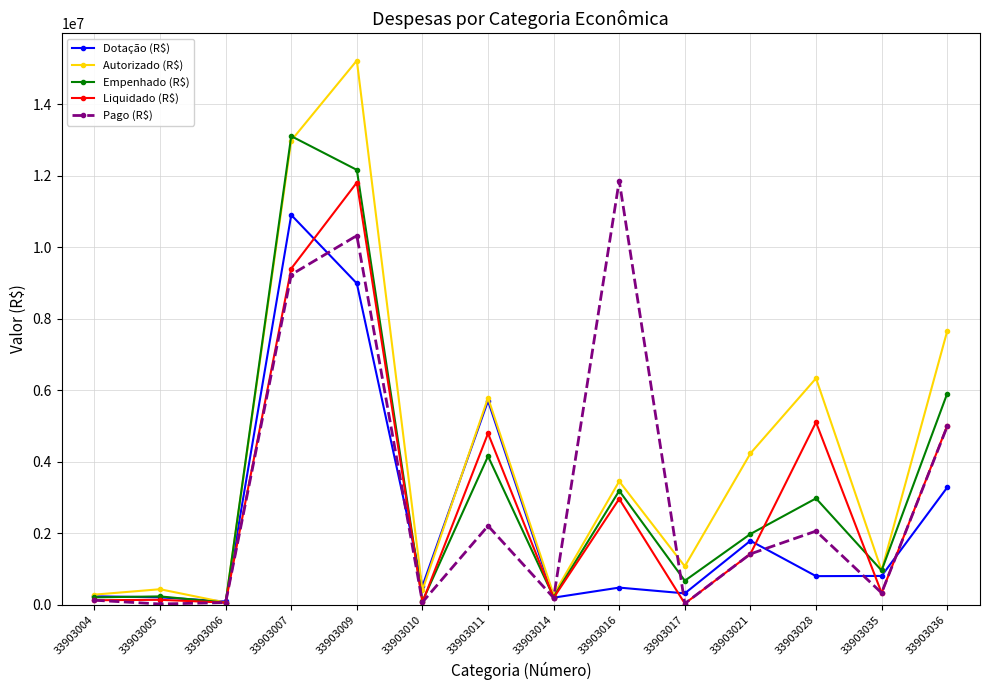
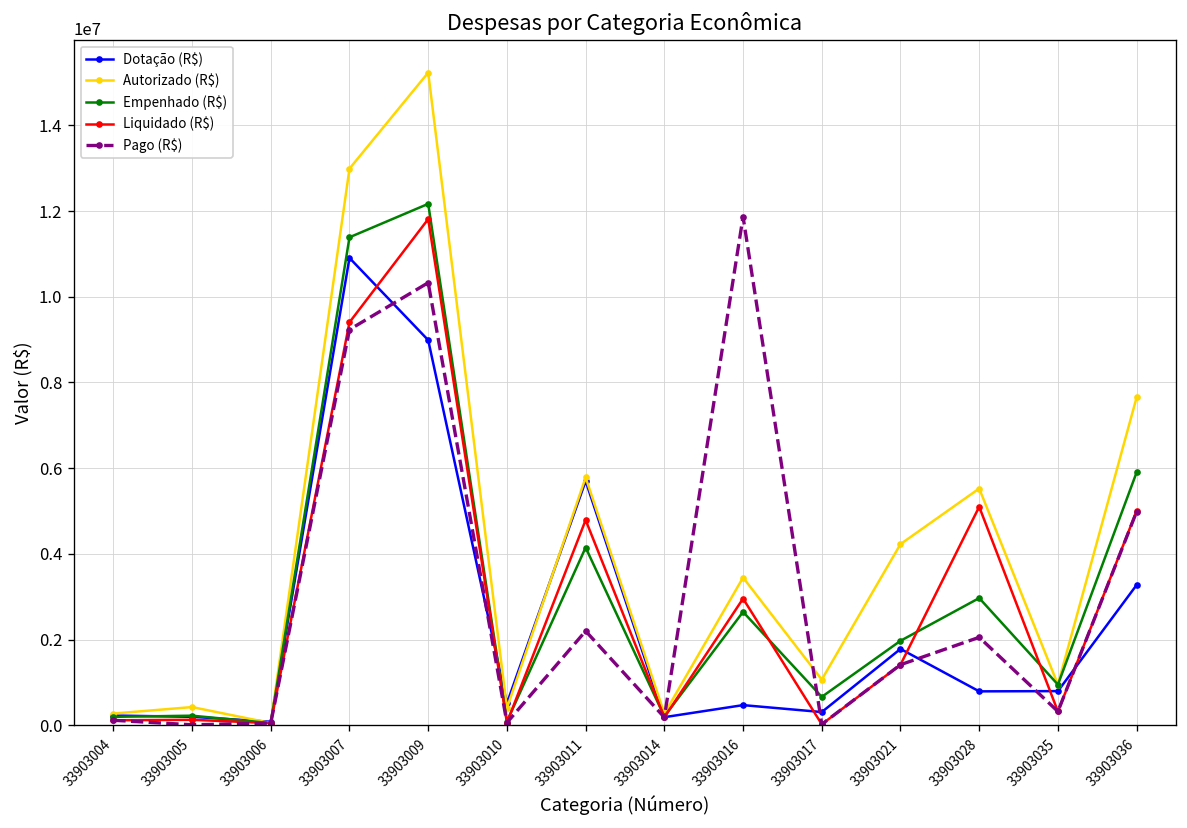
  {
    "Dotação (R$)": {
      "33903007": 10900000,
      "33903009": 9000000,
      "33903010": 500000,
      "33903011": 5700000,
      "33903016": 500000,
      "33903017": 300000,
      "33903021": 1800000,
      "33903028": 800000,
      "33903035": 800000,
      "33903036": 3300000
    },
    "Autorizado (R$)": {
      "33903005": 400000,
      "33903007": 13000000,
      "33903009": 15200000,
      "33903010": 400000,
      "33903011": 5800000,
      "33903016": 3400000,
      "33903017": 1100000,
      "33903021": 4200000,
-     "33903028": 6300000,
+     "33903028": 5500000,
      "33903036": 7700000
    },
    "Empenhado (R$)": {
-     "33903007": 13100000,
+     "33903007": 11400000,
      "33903009": 12200000,
      "33903011": 4200000,
-     "33903016": 3200000,
+     "33903016": 2600000,
      "33903017": 700000,
      "33903021": 2000000,
      "33903028": 3000000,
      "33903036": 5900000
    },
    "Liquidado (R$)": {
      "33903007": 9400000,
      "33903009": 11800000,
      "33903011": 4800000,
      "33903016": 3000000,
      "33903028": 5100000
    },
    "Pago (R$)": {
      "33903005": 0,
      "33903007": 9200000,
      "33903009": 10300000,
      "33903011": 2200000,
      "33903016": 11900000,
      "33903028": 2100000
    }
  }
